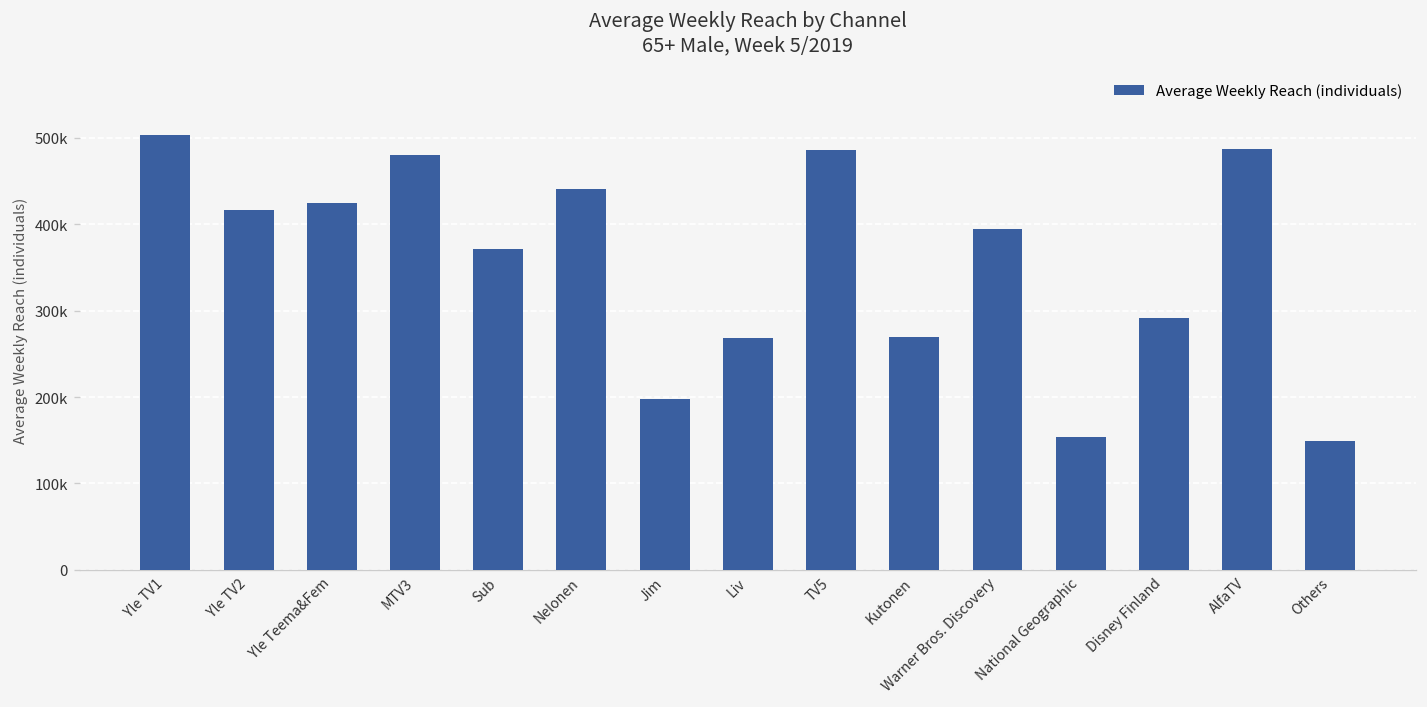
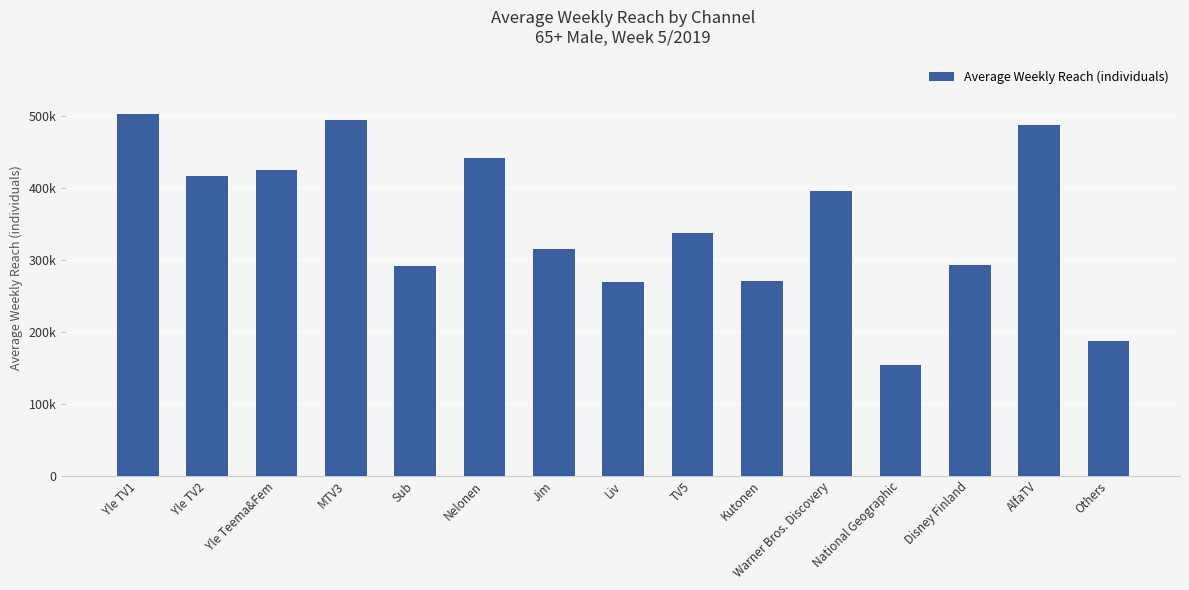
  {
    "Yle TV1": 500000,
    "Yle TV2": 420000,
    "Yle Teema&Fem": 430000,
-   "MTV3": 480000,
-   "Sub": 370000,
+   "MTV3": 490000,
+   "Sub": 290000,
    "Nelonen": 440000,
-   "Jim": 200000,
+   "Jim": 320000,
    "Liv": 270000,
-   "TV5": 490000,
+   "TV5": 340000,
    "Kutonen": 270000,
    "Warner Bros. Discovery": 400000,
    "National Geographic": 150000,
    "Disney Finland": 290000,
    "AlfaTV": 490000,
-   "Others": 150000
+   "Others": 190000
  }
